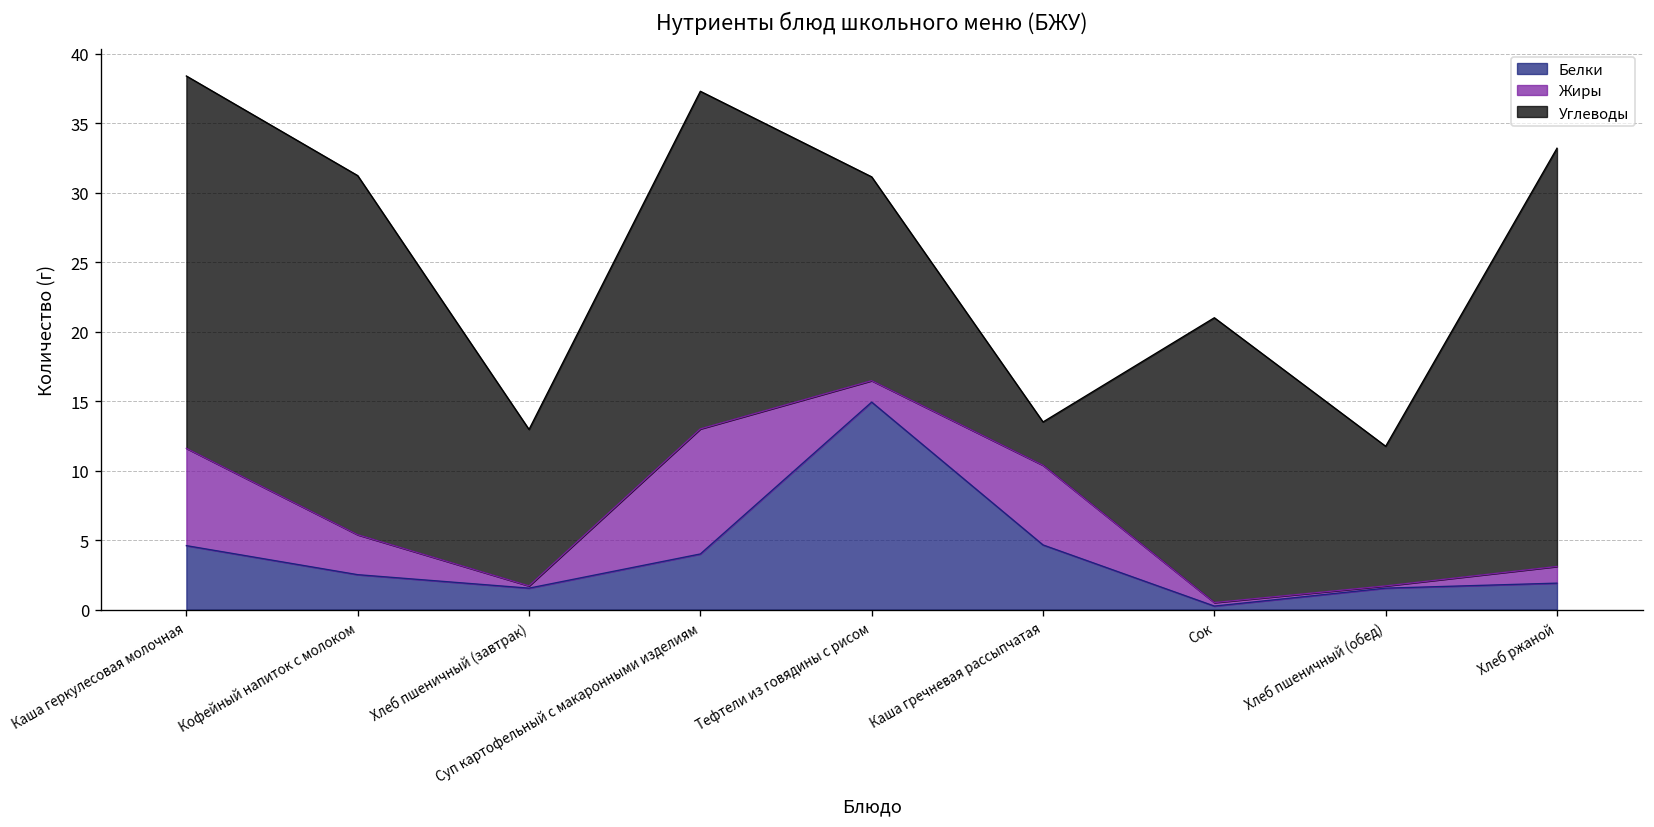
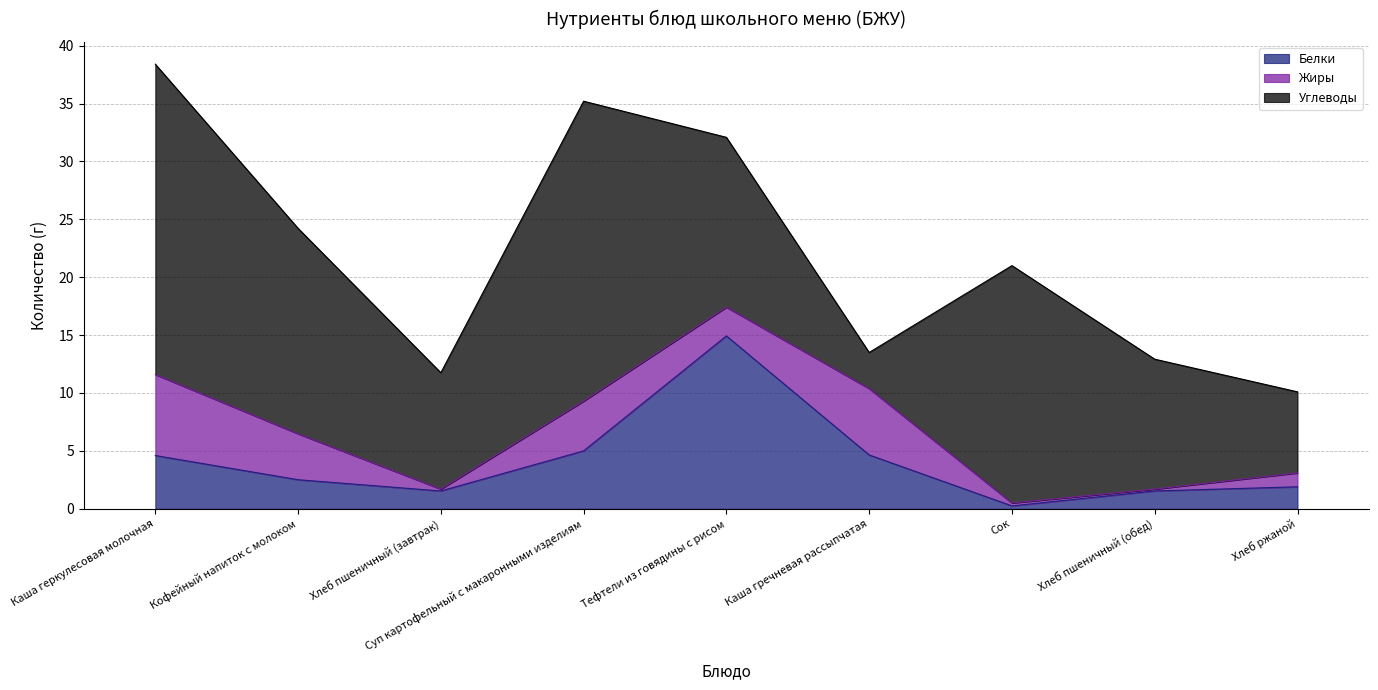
  {
    "Белки": {
      "Каша геркулесовая молочная": 4.6,
      "Кофейный напиток с молоком": 2.5,
-     "Суп картофельный с макаронными изделиям": 4,
+     "Суп картофельный с макаронными изделиям": 5,
      "Тефтели из говядины с рисом": 15,
      "Каша гречневая рассыпчатая": 4.7,
      "Сок": 0.3,
      "Хлеб ржаной": 2
    },
    "Жиры": {
      "Каша геркулесовая молочная": 7.0,
-     "Кофейный напиток с молоком": 2.9,
-     "Суп картофельный с макаронными изделиям": 9.0,
-     "Тефтели из говядины с рисом": 1.5,
+     "Кофейный напиток с молоком": 4.0,
+     "Суп картофельный с макаронными изделиям": 4.3,
+     "Тефтели из говядины с рисом": 2.5,
      "Каша гречневая рассыпчатая": 5.7,
      "Сок": 0.3,
      "Хлеб ржаной": 1.2
    },
    "Углеводы": {
      "Каша геркулесовая молочная": 26.8,
-     "Кофейный напиток с молоком": 25.9,
-     "Хлеб пшеничный (завтрак)": 11.3,
-     "Суп картофельный с макаронными изделиям": 24.3,
+     "Кофейный напиток с молоком": 17.7,
+     "Хлеб пшеничный (завтрак)": 10.1,
+     "Суп картофельный с макаронными изделиям": 25.9,
      "Тефтели из говядины с рисом": 14.7,
      "Каша гречневая рассыпчатая": 3.1,
      "Сок": 20.5,
-     "Хлеб пшеничный (обед)": 10.1,
-     "Хлеб ржаной": 30.1
+     "Хлеб пшеничный (обед)": 11.2,
+     "Хлеб ржаной": 7.0
    }
  }
